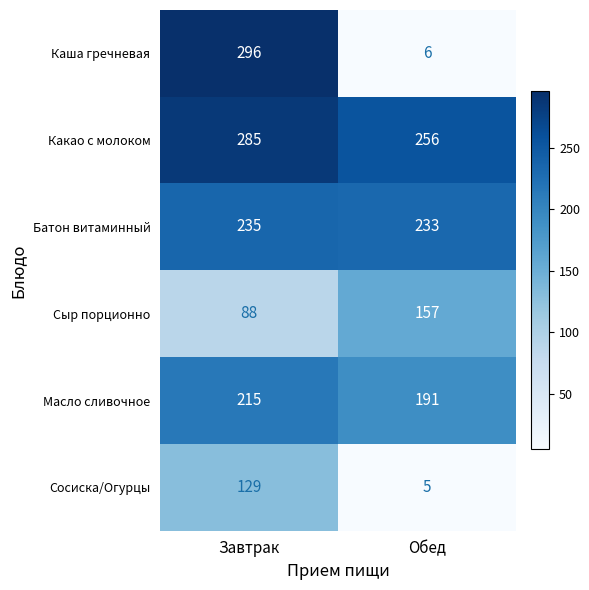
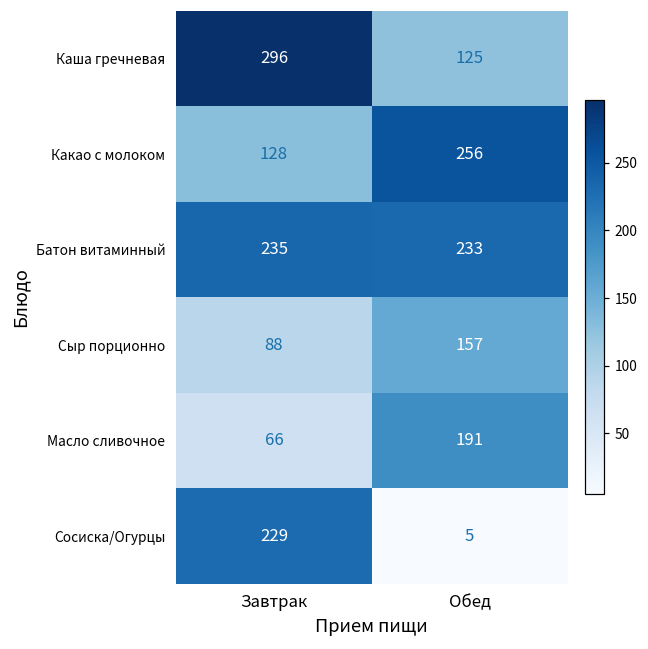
  {
    "Каша гречневая": {
      "Завтрак": 296,
-     "Обед": 6
+     "Обед": 125
    },
    "Какао с молоком": {
-     "Завтрак": 285,
+     "Завтрак": 128,
      "Обед": 256
    },
    "Батон витаминный": {
      "Завтрак": 235,
      "Обед": 233
    },
    "Сыр порционно": {
      "Завтрак": 88,
      "Обед": 157
    },
    "Масло сливочное": {
-     "Завтрак": 215,
+     "Завтрак": 66,
      "Обед": 191
    },
    "Сосиска/Огурцы": {
-     "Завтрак": 129,
+     "Завтрак": 229,
      "Обед": 5
    }
  }
